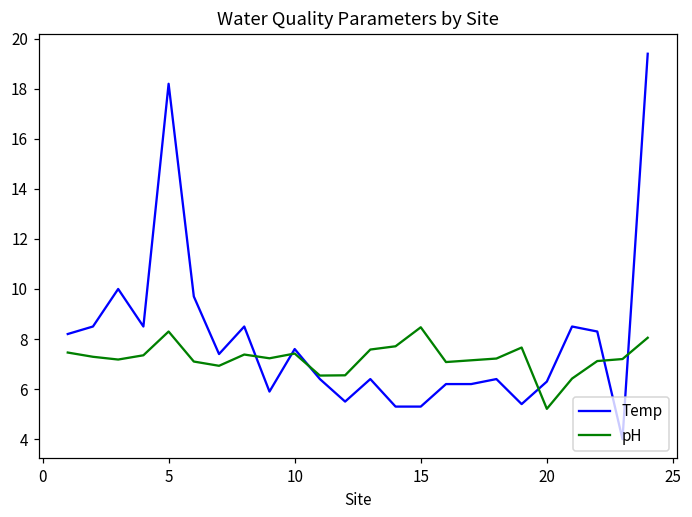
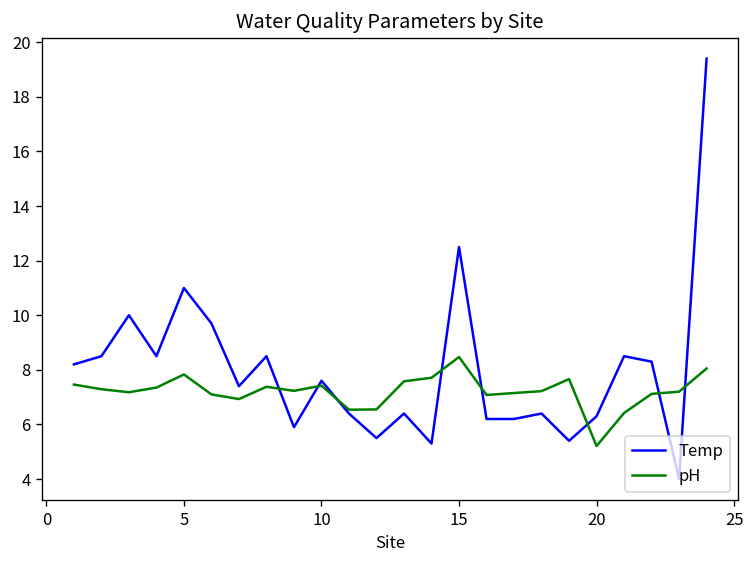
  {
    "Temp": {
-     "5": 18.2,
+     "5": 11.0,
      "10": 7.6,
-     "15": 5.3,
+     "15": 12.5,
      "20": 6.3
    },
    "pH": {
-     "5": 8.3,
+     "5": 7.8,
      "10": 7.4,
      "15": 8.5,
      "20": 5.2
    }
  }
